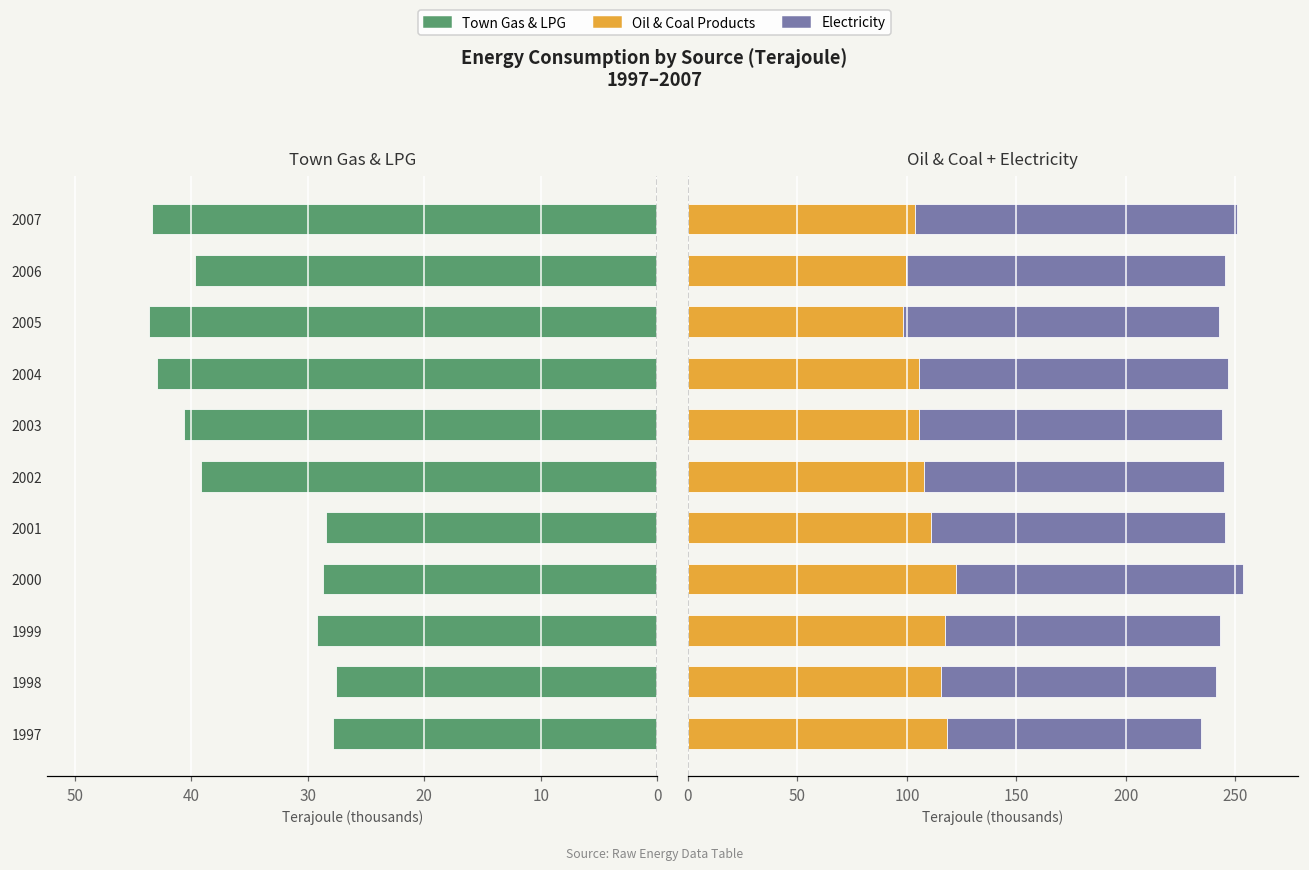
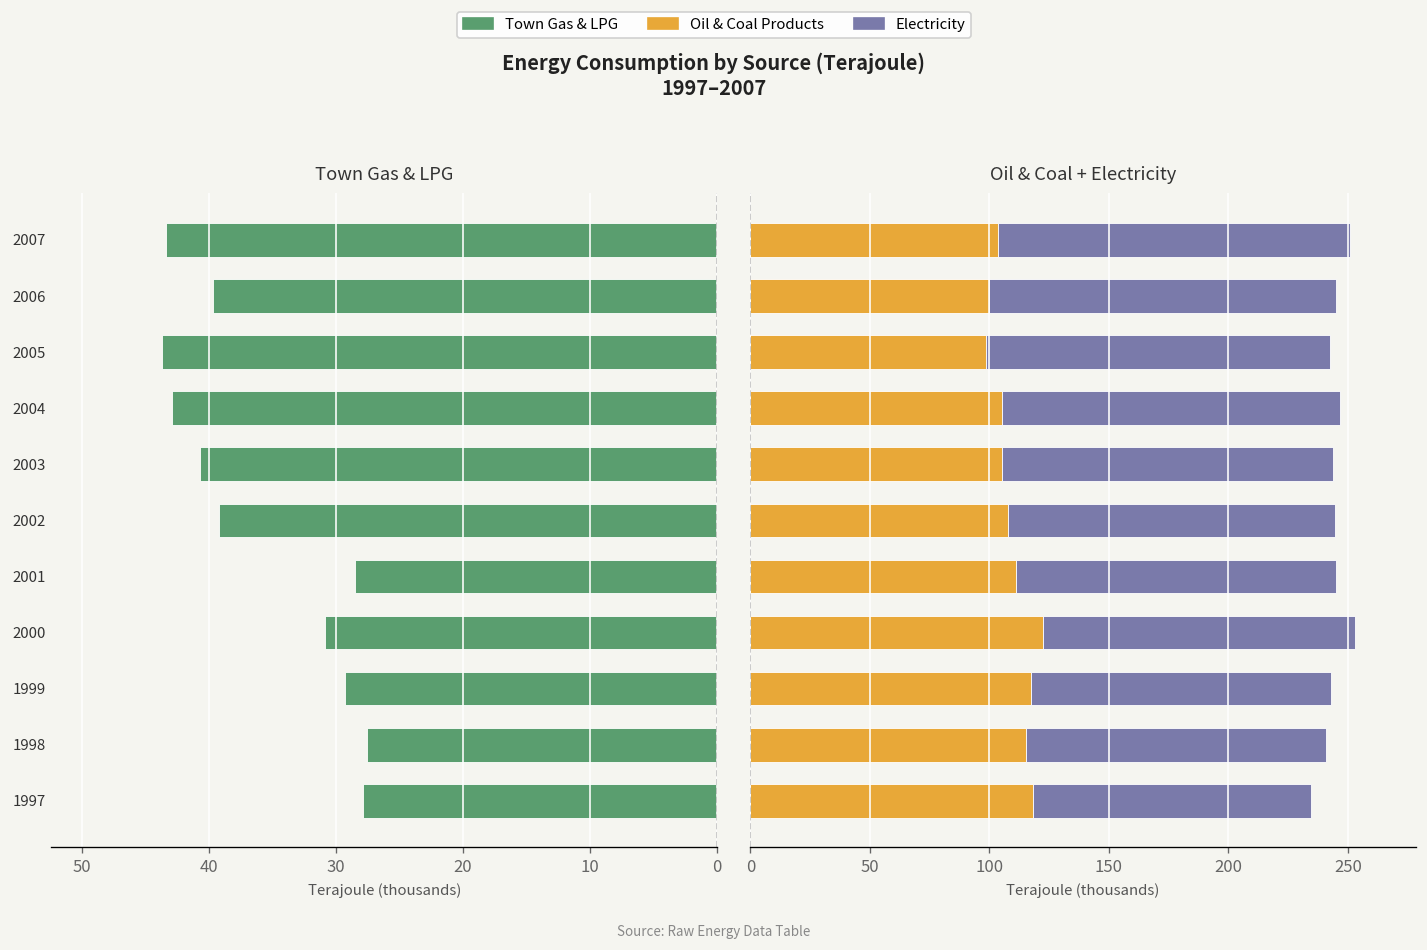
  {
    "Town Gas & LPG": {
      "2007": 43.4,
      "2006": 39.7,
      "2005": 43.7,
      "2004": 42.9,
      "2003": 40.7,
      "2002": 39.2,
      "2001": 28.5,
-     "2000": 28.7,
+     "2000": 30.8,
      "1999": 29.3,
      "1998": 27.6,
      "1997": 27.8
    }
  }
